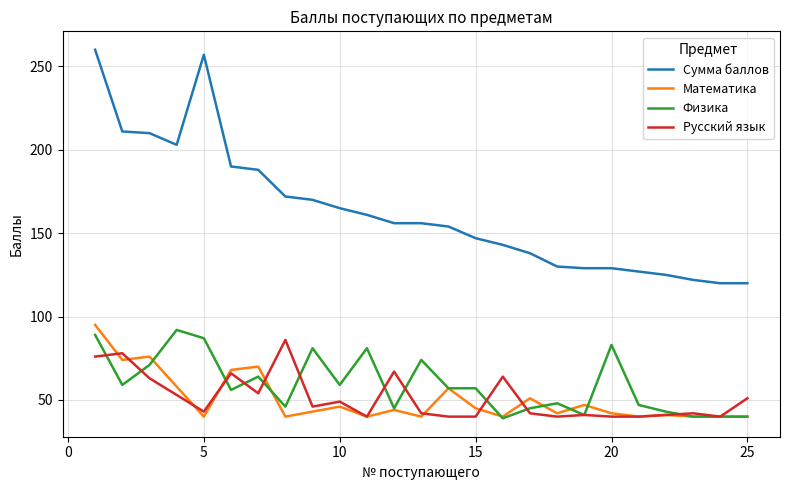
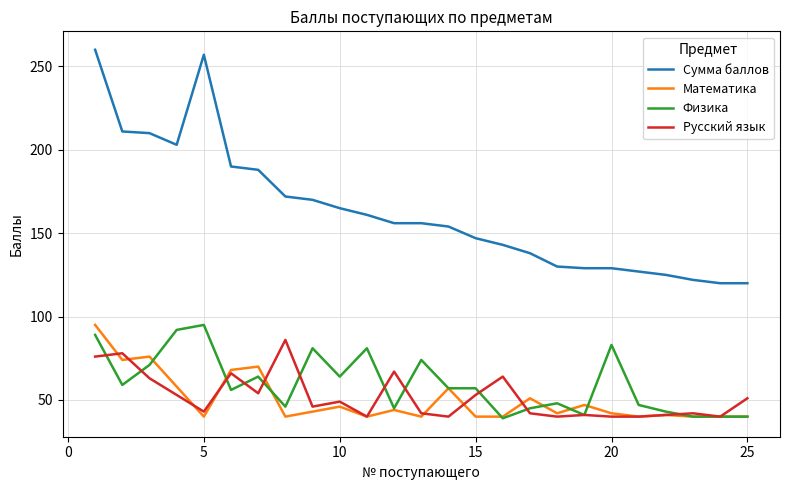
  {
    "Сумма баллов": {
      "5": 257,
      "10": 165,
      "15": 147,
      "20": 129,
      "25": 120
    },
    "Математика": {
      "5": 40,
      "10": 46,
-     "15": 45,
+     "15": 40,
      "20": 42
    },
    "Физика": {
-     "5": 87,
-     "10": 59,
+     "5": 95,
+     "10": 64,
      "15": 57,
      "20": 83
    },
    "Русский язык": {
      "5": 43,
      "10": 49,
-     "15": 40,
+     "15": 53,
      "20": 40,
      "25": 51
    }
  }
